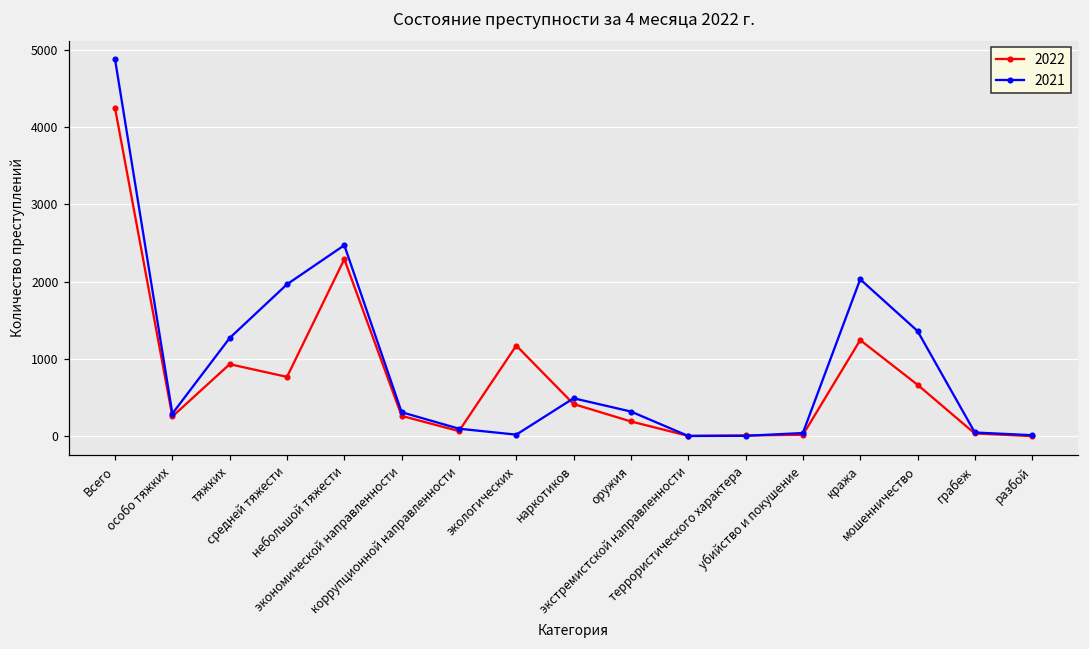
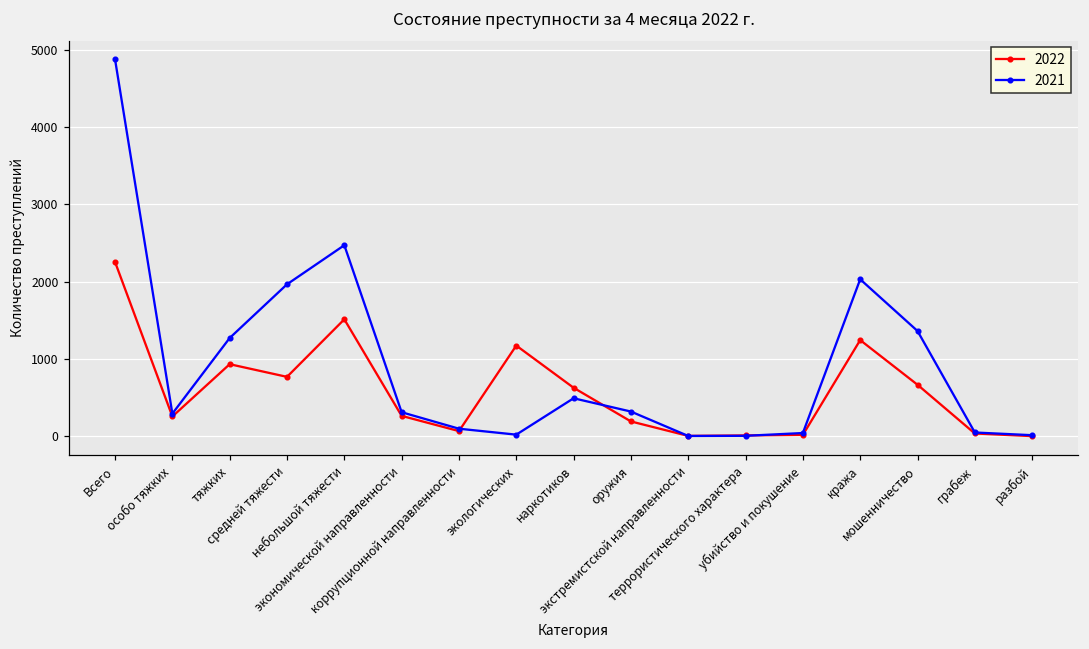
  {
    "2022": {
-     "Всего": 4200,
+     "Всего": 2300,
      "особо тяжких": 300,
      "тяжких": 900,
      "средней тяжести": 800,
-     "небольшой тяжести": 2300,
+     "небольшой тяжести": 1500,
      "экономической направленности": 300,
      "экологических": 1200,
-     "наркотиков": 400,
+     "наркотиков": 600,
      "оружия": 200,
      "кража": 1200,
      "мошенничество": 700
    },
    "2021": {
      "Всего": 4900,
      "особо тяжких": 300,
      "тяжких": 1300,
      "средней тяжести": 2000,
      "небольшой тяжести": 2500,
      "экономической направленности": 300,
      "экологических": 0,
      "наркотиков": 500,
      "оружия": 300,
      "кража": 2000,
      "мошенничество": 1400
    }
  }
